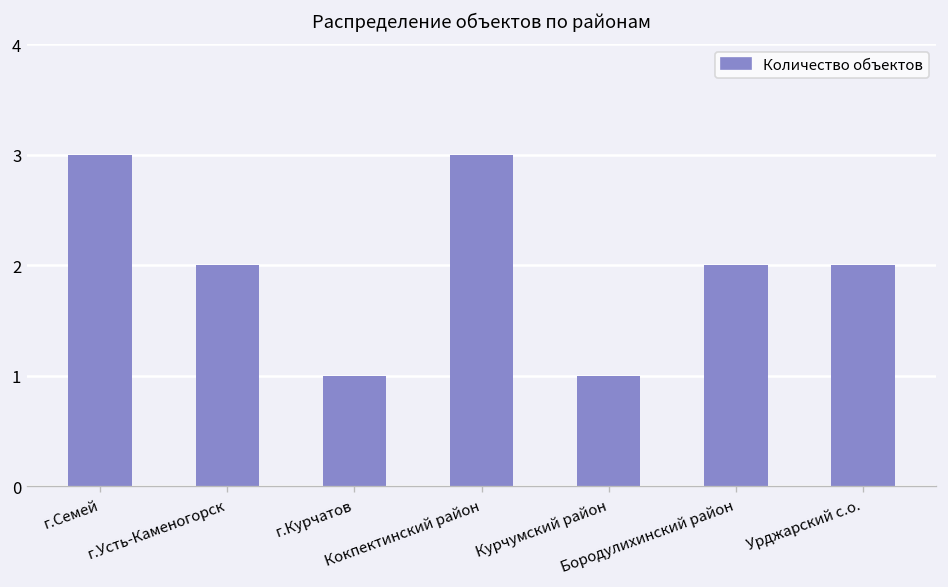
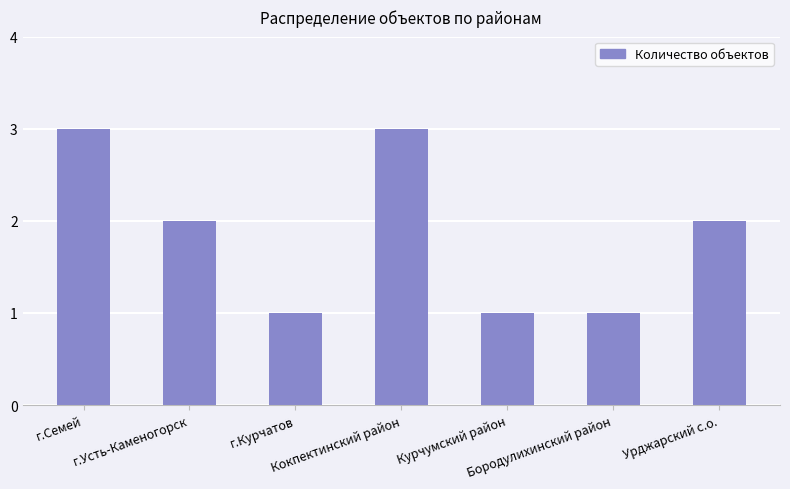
  {
    "г.Семей": 3,
    "г.Усть-Каменогорск": 2,
    "г.Курчатов": 1,
    "Кокпектинский район": 3,
    "Курчумский район": 1,
-   "Бородулихинский район": 2,
+   "Бородулихинский район": 1,
    "Урджарский с.о.": 2
  }
